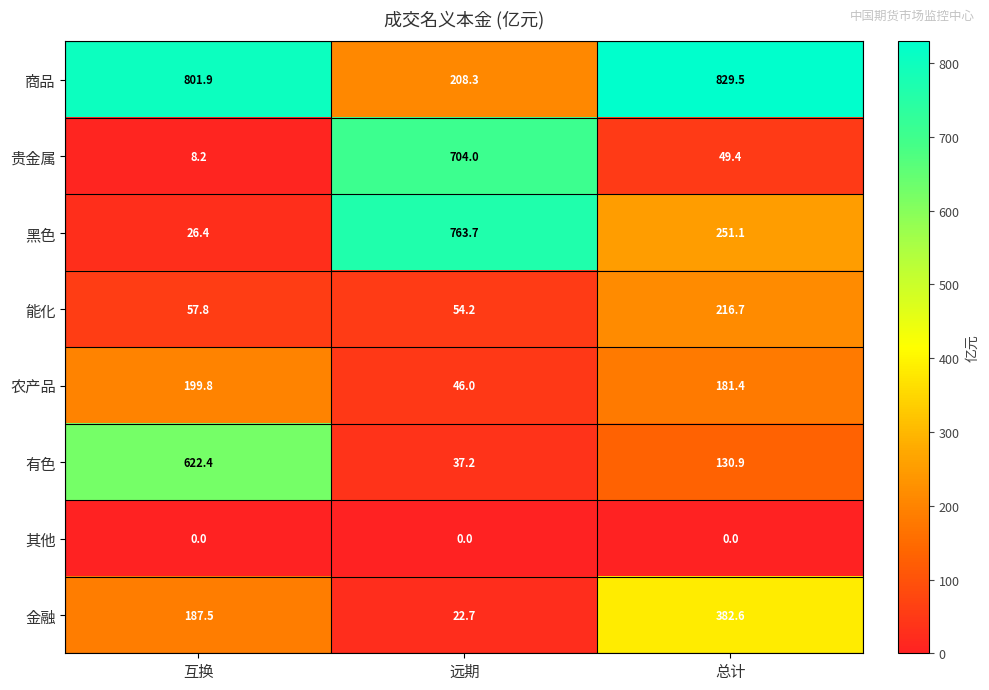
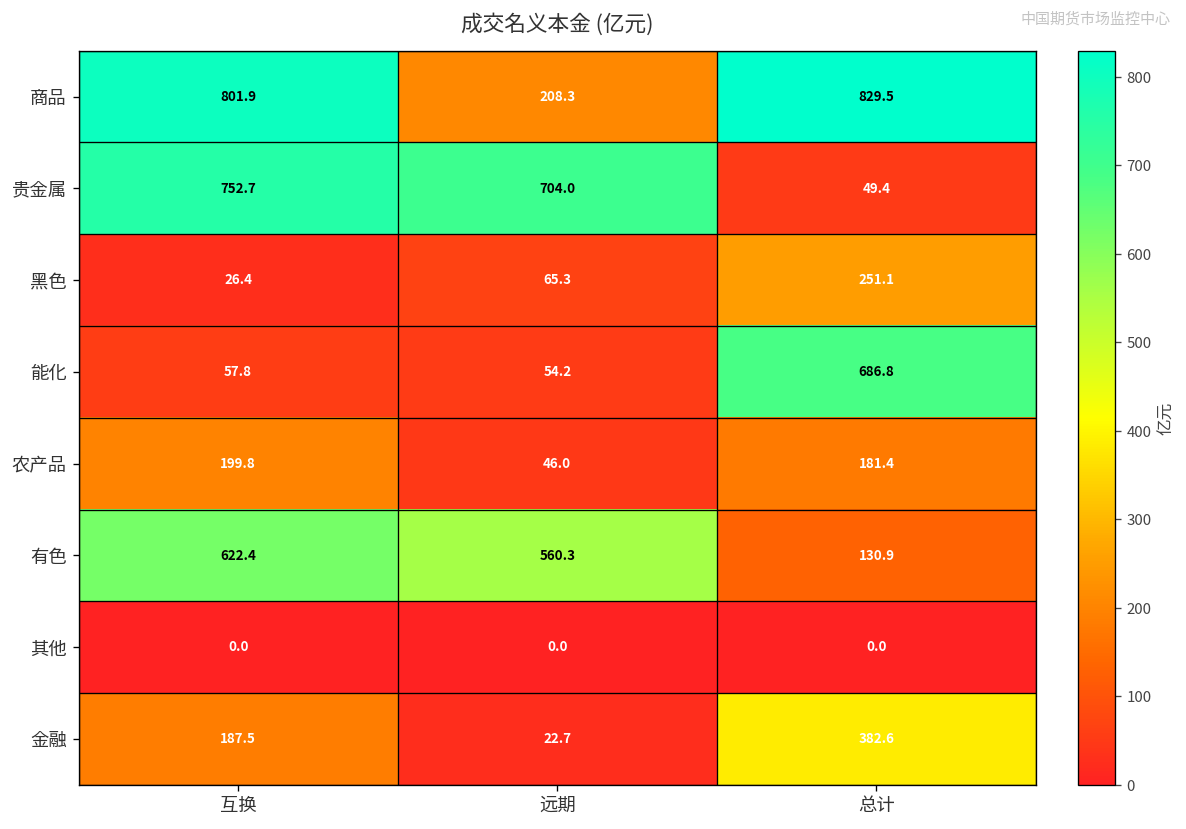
  {
    "商品": {
      "互换": 801.9,
      "远期": 208.3,
      "总计": 829.5
    },
    "贵金属": {
-     "互换": 8.2,
+     "互换": 752.7,
      "远期": 704.0,
      "总计": 49.4
    },
    "黑色": {
      "互换": 26.4,
-     "远期": 763.7,
+     "远期": 65.3,
      "总计": 251.1
    },
    "能化": {
      "互换": 57.8,
      "远期": 54.2,
-     "总计": 216.7
+     "总计": 686.8
    },
    "农产品": {
      "互换": 199.8,
      "远期": 46.0,
      "总计": 181.4
    },
    "有色": {
      "互换": 622.4,
-     "远期": 37.2,
+     "远期": 560.3,
      "总计": 130.9
    },
    "其他": {
      "互换": 0.0,
      "远期": 0.0,
      "总计": 0.0
    },
    "金融": {
      "互换": 187.5,
      "远期": 22.7,
      "总计": 382.6
    }
  }
